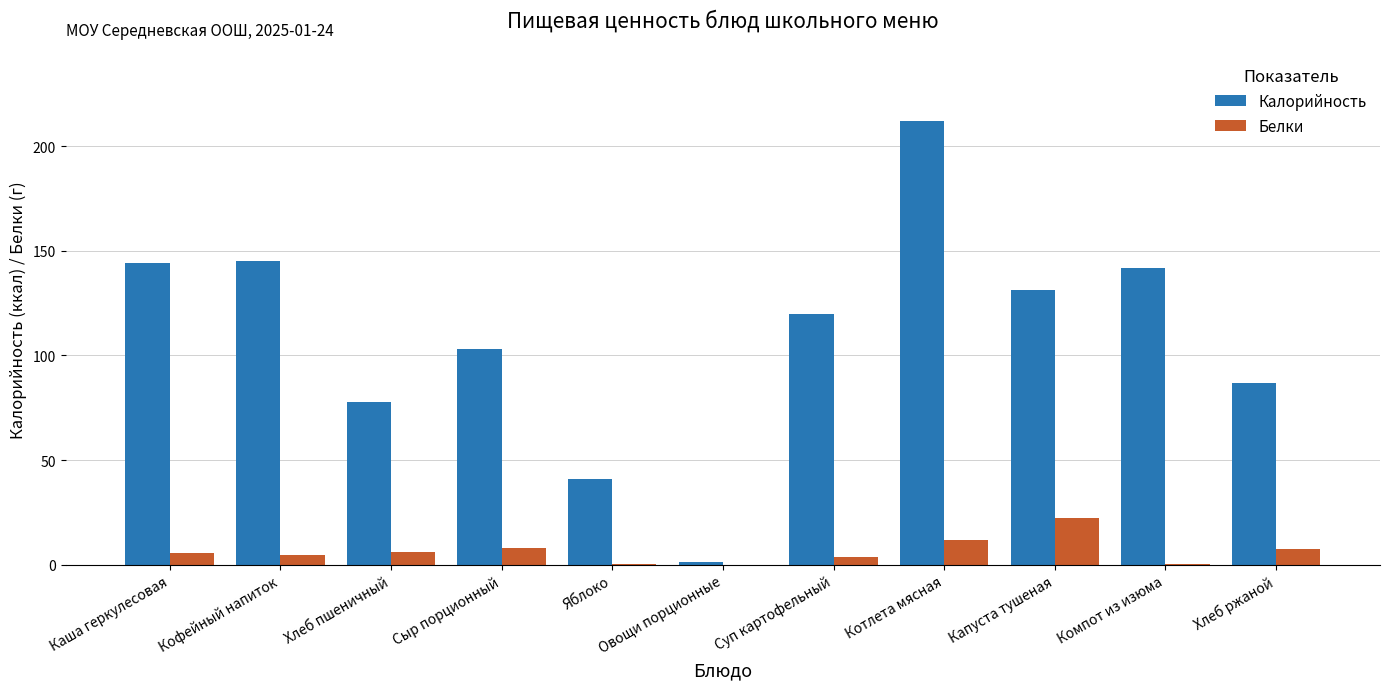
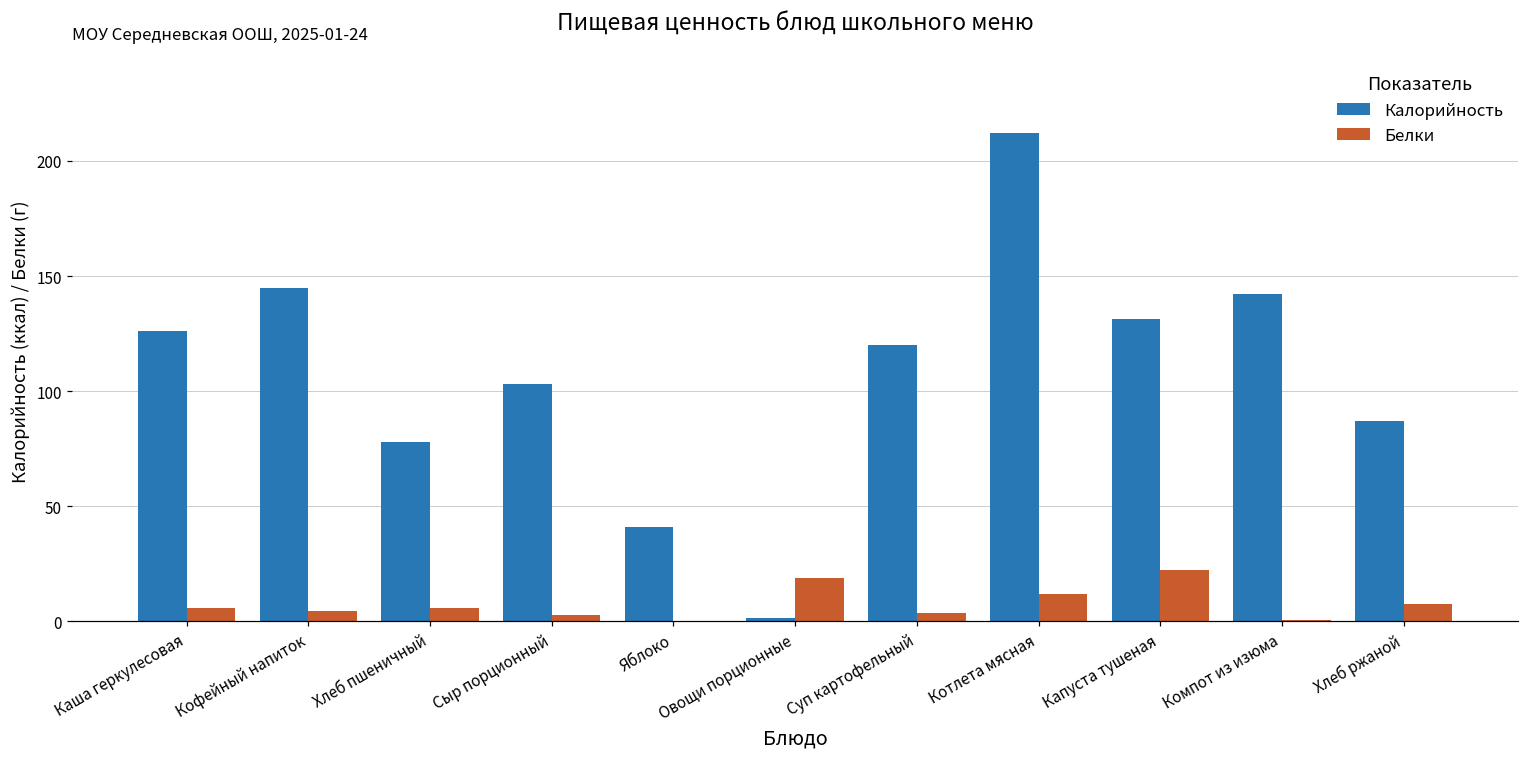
  {
    "Калорийность": {
-     "Каша геркулесовая": 144,
+     "Каша геркулесовая": 126,
      "Кофейный напиток": 145,
      "Хлеб пшеничный": 78,
      "Сыр порционный": 103,
      "Яблоко": 41,
      "Овощи порционные": 1,
      "Суп картофельный": 120,
      "Котлета мясная": 212,
      "Капуста тушеная": 131,
      "Компот из изюма": 142,
      "Хлеб ржаной": 87
    },
    "Белки": {
      "Каша геркулесовая": 6,
      "Кофейный напиток": 5,
      "Хлеб пшеничный": 6,
-     "Сыр порционный": 8,
-     "Овощи порционные": 0,
+     "Сыр порционный": 3,
+     "Овощи порционные": 19,
      "Суп картофельный": 4,
      "Котлета мясная": 12,
      "Капуста тушеная": 22,
      "Хлеб ржаной": 8
    }
  }
